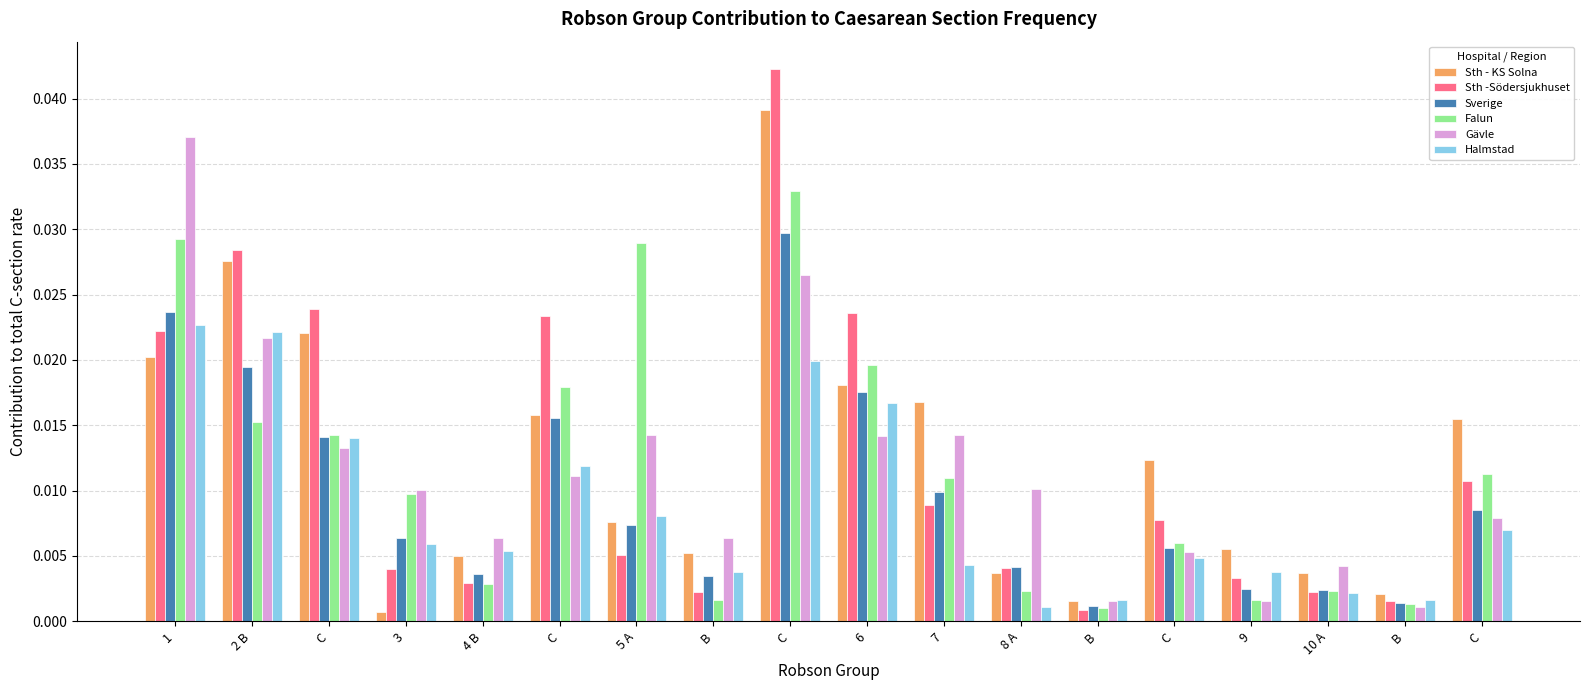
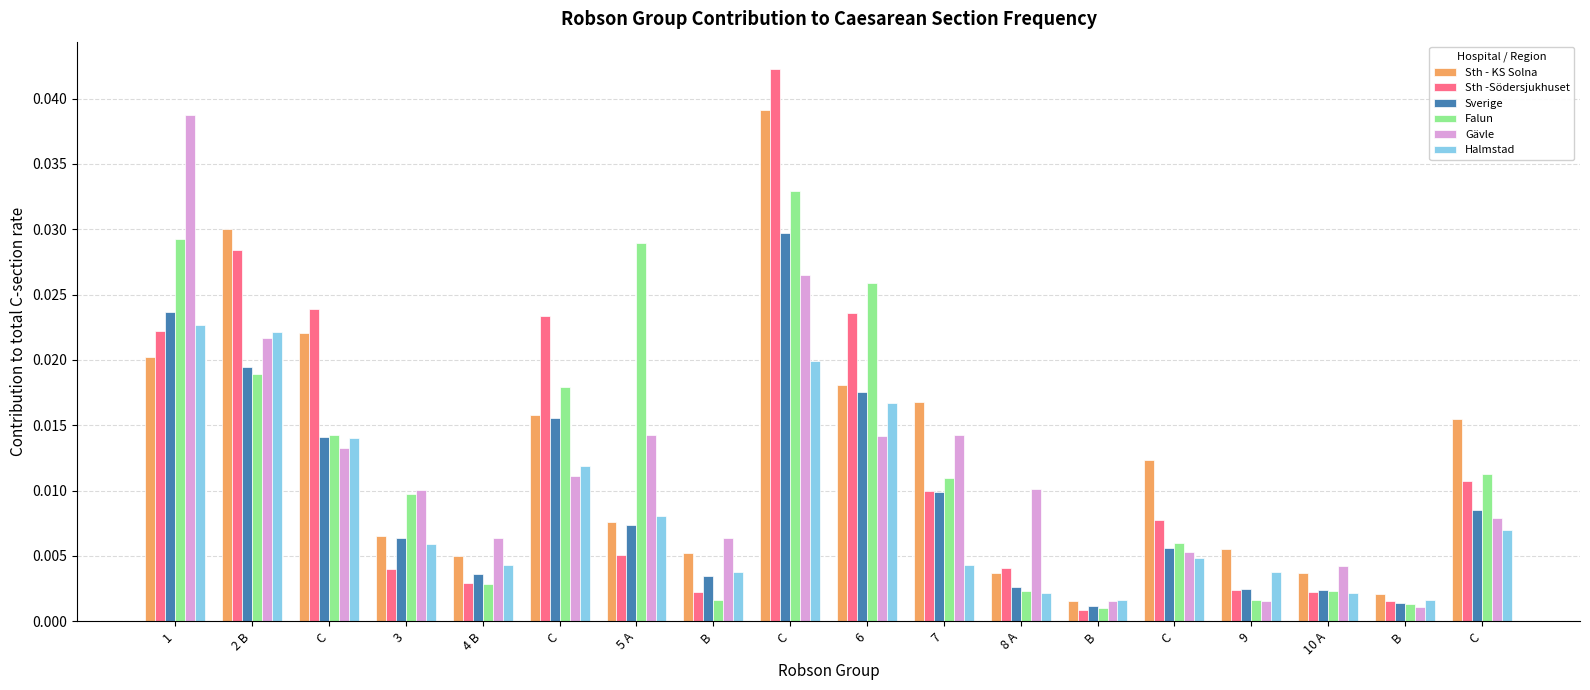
  {
    "Sth - KS Solna": {
      "1": 0.0202,
-     "2 B": 0.0276,
-     "3": 0.0007,
+     "2 B": 0.0301,
+     "3": 0.0066,
      "4 B": 0.0050,
      "5 A": 0.0076,
      "6": 0.0181,
      "7": 0.0168,
      "8 A": 0.0037,
      "9": 0.0055,
      "10 A": 0.0037
    },
    "Sth -Södersjukhuset": {
      "1": 0.0222,
      "2 B": 0.0284,
      "3": 0.0040,
      "4 B": 0.0029,
      "5 A": 0.0051,
      "6": 0.0236,
-     "7": 0.0089,
+     "7": 0.0099,
      "8 A": 0.0041,
-     "9": 0.0033,
+     "9": 0.0024,
      "10 A": 0.0022
    },
    "Sverige": {
      "1": 0.0237,
      "2 B": 0.0194,
      "3": 0.0063,
      "4 B": 0.0036,
      "5 A": 0.0073,
      "6": 0.0175,
      "7": 0.0099,
-     "8 A": 0.0041,
+     "8 A": 0.0026,
      "9": 0.0024,
      "10 A": 0.0024
    },
    "Falun": {
      "1": 0.0293,
-     "2 B": 0.0152,
+     "2 B": 0.0189,
      "3": 0.0097,
      "4 B": 0.0028,
      "5 A": 0.0289,
-     "6": 0.0196,
+     "6": 0.0259,
      "7": 0.0110,
      "8 A": 0.0023,
      "9": 0.0017,
      "10 A": 0.0023
    },
    "Gävle": {
-     "1": 0.0371,
+     "1": 0.0387,
      "2 B": 0.0217,
      "3": 0.0101,
      "4 B": 0.0064,
      "5 A": 0.0143,
      "6": 0.0142,
      "7": 0.0143,
      "8 A": 0.0101,
      "9": 0.0016,
      "10 A": 0.0042
    },
    "Halmstad": {
      "1": 0.0226,
      "2 B": 0.0221,
      "3": 0.0059,
-     "4 B": 0.0054,
+     "4 B": 0.0043,
      "5 A": 0.0081,
      "6": 0.0167,
      "7": 0.0043,
-     "8 A": 0.0011,
+     "8 A": 0.0022,
      "9": 0.0038,
      "10 A": 0.0022
    }
  }
